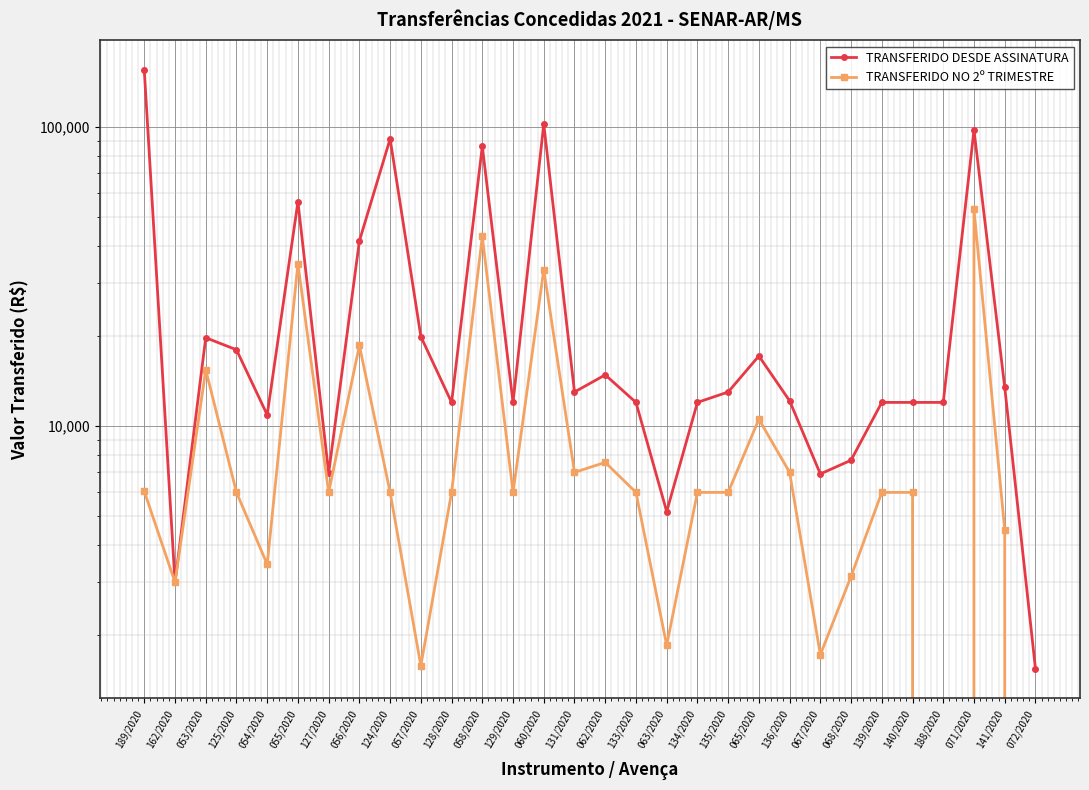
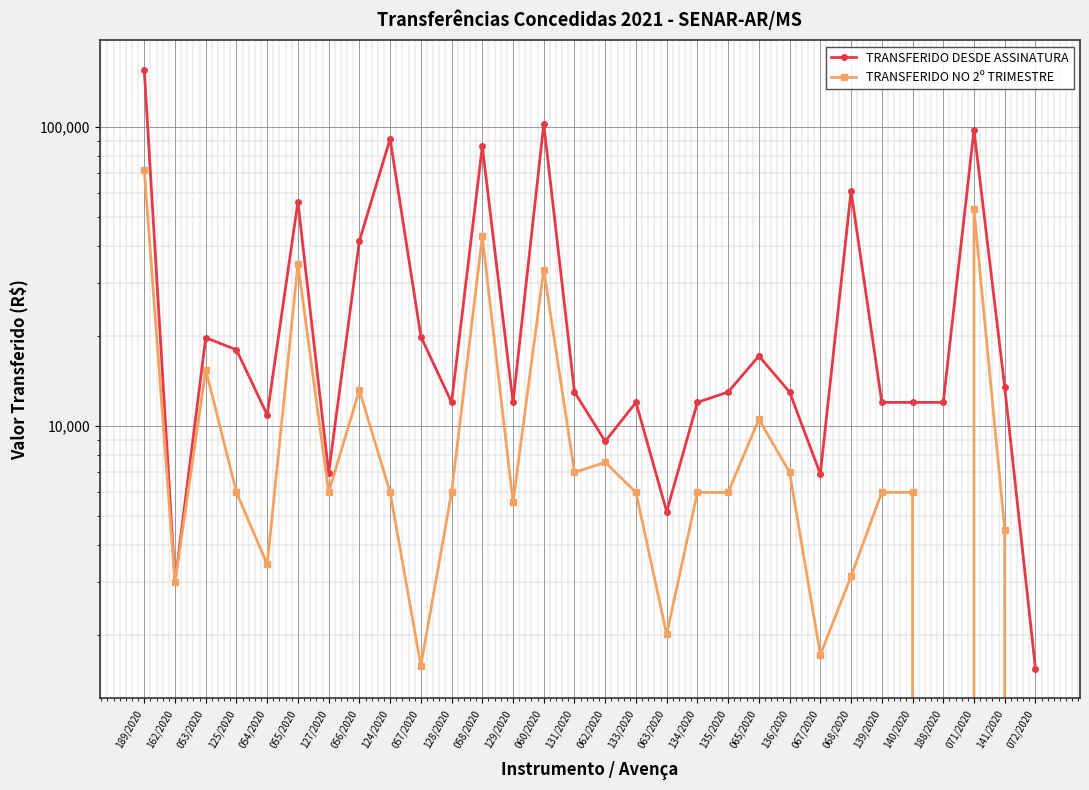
  {
    "TRANSFERIDO DESDE ASSINATURA": {
      "189/2020": "150,000",
      "053/2020": "20,000",
      "125/2020": "18,000",
      "054/2020": "10,900",
      "055/2020": "56,000",
      "127/2020": "7,000",
      "056/2020": "42,000",
      "124/2020": "91,000",
      "057/2020": "20,000",
      "128/2020": "12,000",
      "058/2020": "86,000",
      "129/2020": "12,000",
      "060/2020": "102,000",
      "131/2020": "13,000",
-     "062/2020": "15,000",
+     "062/2020": "8,900",
      "133/2020": "12,000",
      "063/2020": "5,200",
      "134/2020": "12,000",
      "135/2020": "13,000",
      "065/2020": "17,000",
-     "136/2020": "12,100",
+     "136/2020": "13,000",
      "067/2020": "6,900",
-     "068/2020": "7,700",
+     "068/2020": "61,000",
      "139/2020": "12,000",
      "140/2020": "12,000",
      "188/2020": "12,000",
      "071/2020": "98,000",
      "141/2020": "14,000",
      "072/2020": "1,500"
    },
    "TRANSFERIDO NO 2º TRIMESTRE": {
-     "189/2020": "6,000",
+     "189/2020": "72,000",
      "053/2020": "15,000",
      "125/2020": "6,000",
      "054/2020": "3,400",
      "055/2020": "35,000",
      "127/2020": "6,000",
-     "056/2020": "19,000",
+     "056/2020": "13,000",
      "124/2020": "6,000",
      "057/2020": "1,600",
      "128/2020": "6,000",
      "058/2020": "43,000",
-     "129/2020": "6,000",
+     "129/2020": "5,600",
      "060/2020": "33,000",
      "131/2020": "7,000",
      "062/2020": "7,600",
      "133/2020": "6,000",
-     "063/2020": "1,800",
+     "063/2020": "2,000",
      "134/2020": "6,000",
      "135/2020": "6,000",
      "065/2020": "10,500",
      "136/2020": "7,000",
      "067/2020": "1,700",
      "068/2020": "3,100",
      "139/2020": "6,000",
      "140/2020": "6,000",
      "071/2020": "53,000",
      "141/2020": "4,500"
    }
  }
